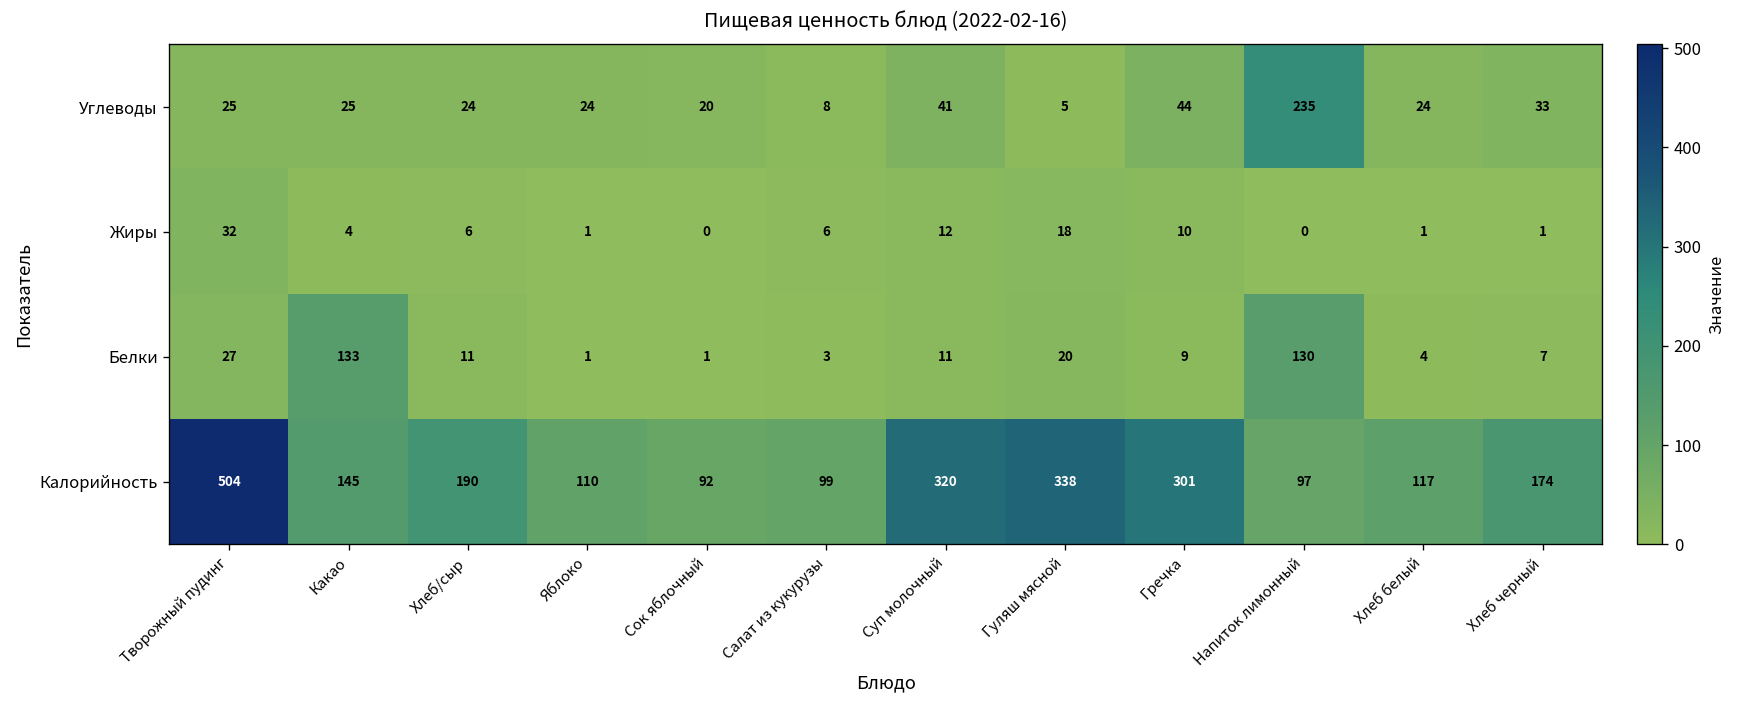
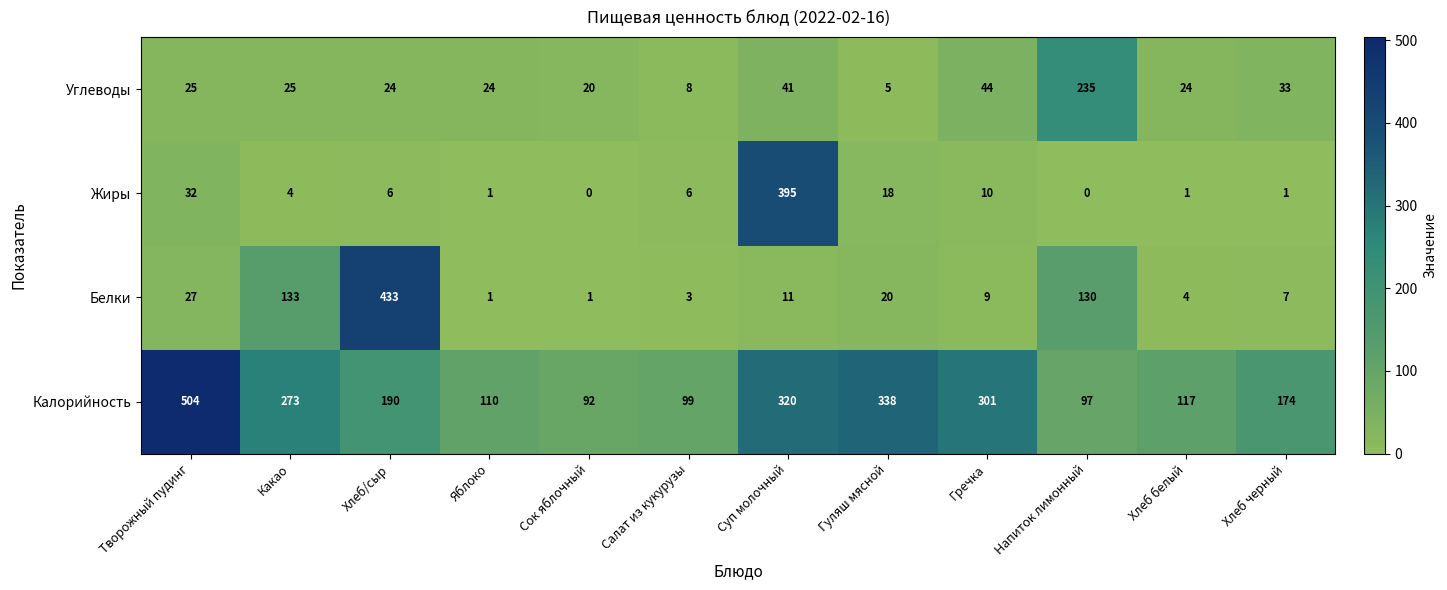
  {
    "Углеводы": {
      "Творожный пудинг": 25,
      "Какао": 25,
      "Хлеб/сыр": 24,
      "Яблоко": 24,
      "Сок яблочный": 20,
      "Салат из кукурузы": 8,
      "Суп молочный": 41,
      "Гуляш мясной": 5,
      "Гречка": 44,
      "Напиток лимонный": 235,
      "Хлеб белый": 24,
      "Хлеб черный": 33
    },
    "Жиры": {
      "Творожный пудинг": 32,
      "Какао": 4,
      "Хлеб/сыр": 6,
      "Яблоко": 1,
      "Сок яблочный": 0,
      "Салат из кукурузы": 6,
-     "Суп молочный": 12,
+     "Суп молочный": 395,
      "Гуляш мясной": 18,
      "Гречка": 10,
      "Напиток лимонный": 0,
      "Хлеб белый": 1,
      "Хлеб черный": 1
    },
    "Белки": {
      "Творожный пудинг": 27,
      "Какао": 133,
-     "Хлеб/сыр": 11,
+     "Хлеб/сыр": 433,
      "Яблоко": 1,
      "Сок яблочный": 1,
      "Салат из кукурузы": 3,
      "Суп молочный": 11,
      "Гуляш мясной": 20,
      "Гречка": 9,
      "Напиток лимонный": 130,
      "Хлеб белый": 4,
      "Хлеб черный": 7
    },
    "Калорийность": {
      "Творожный пудинг": 504,
-     "Какао": 145,
+     "Какао": 273,
      "Хлеб/сыр": 190,
      "Яблоко": 110,
      "Сок яблочный": 92,
      "Салат из кукурузы": 99,
      "Суп молочный": 320,
      "Гуляш мясной": 338,
      "Гречка": 301,
      "Напиток лимонный": 97,
      "Хлеб белый": 117,
      "Хлеб черный": 174
    }
  }
